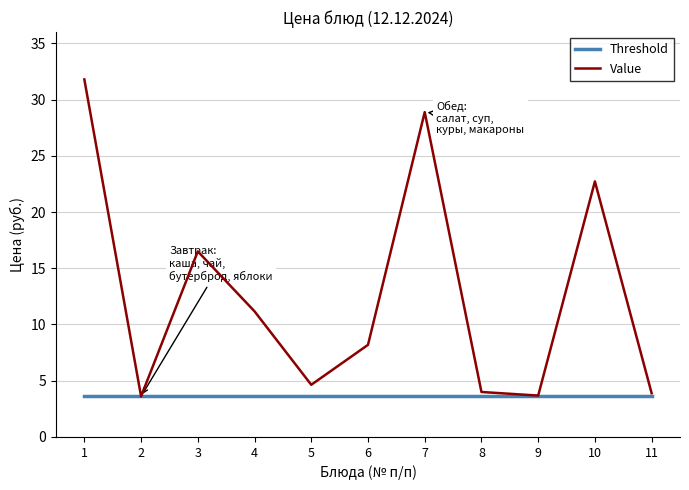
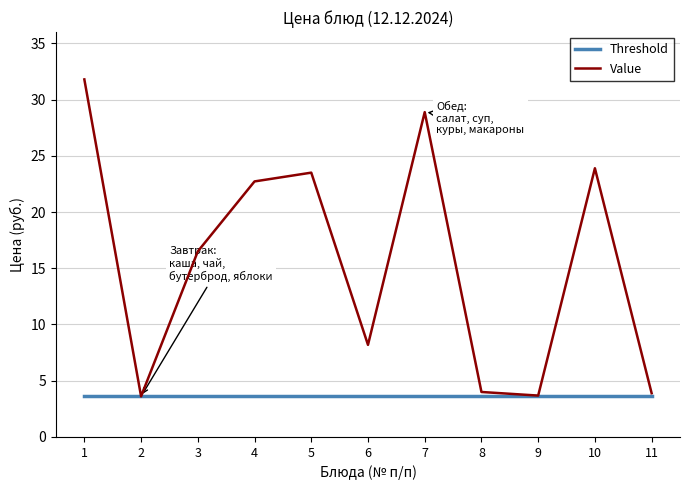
  {
    "Threshold": {
      "1": 3.6,
      "3": 3.6,
      "4": 3.6,
      "5": 3.6,
      "6": 3.6,
      "7": 3.6,
      "8": 3.6,
      "10": 3.6,
      "11": 3.6
    },
    "Value": {
      "1": 31.8,
-     "4": 11.2,
-     "5": 4.6,
+     "4": 22.7,
+     "5": 23.5,
      "6": 8.2,
      "7": 28.9,
      "8": 4.0,
-     "10": 22.7,
+     "10": 23.9,
      "11": 3.9
    }
  }
